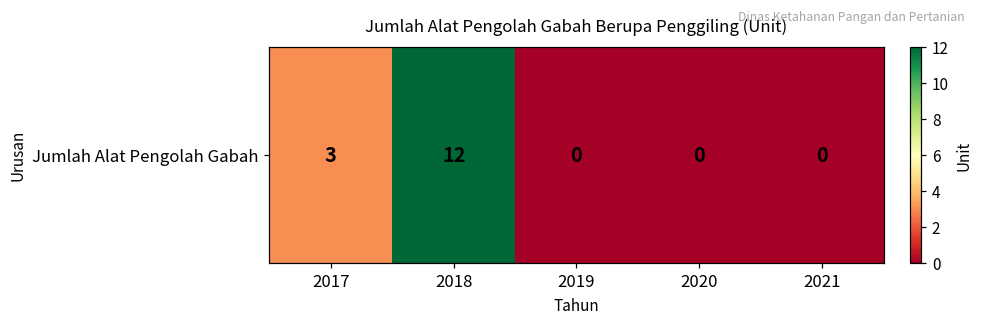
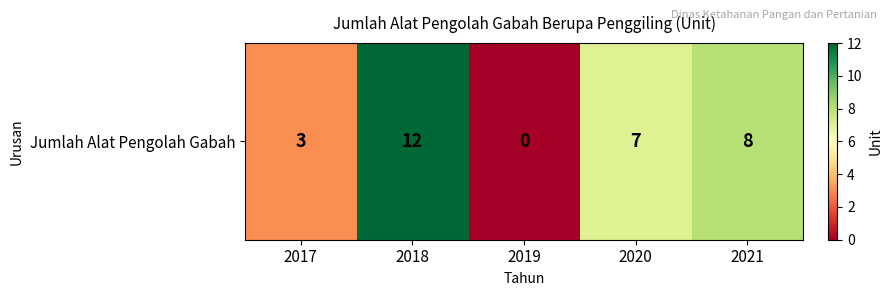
  {
    "Jumlah Alat Pengolah Gabah": {
      "2017": 3,
      "2018": 12,
      "2019": 0,
-     "2020": 0,
-     "2021": 0
+     "2020": 7,
+     "2021": 8
    }
  }
